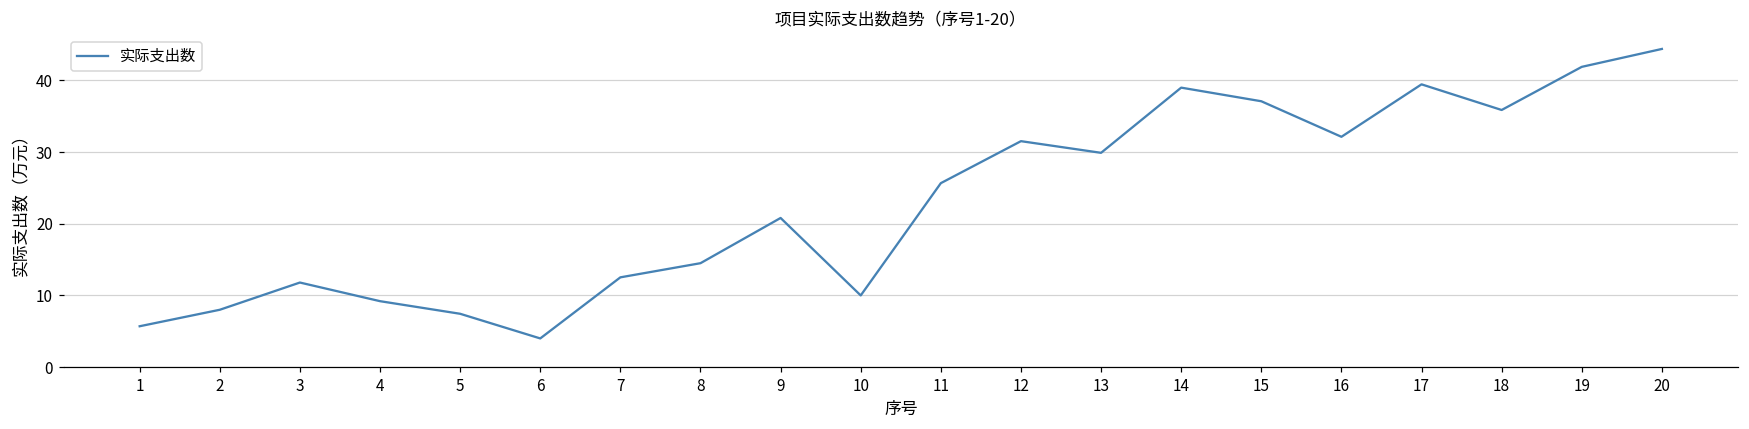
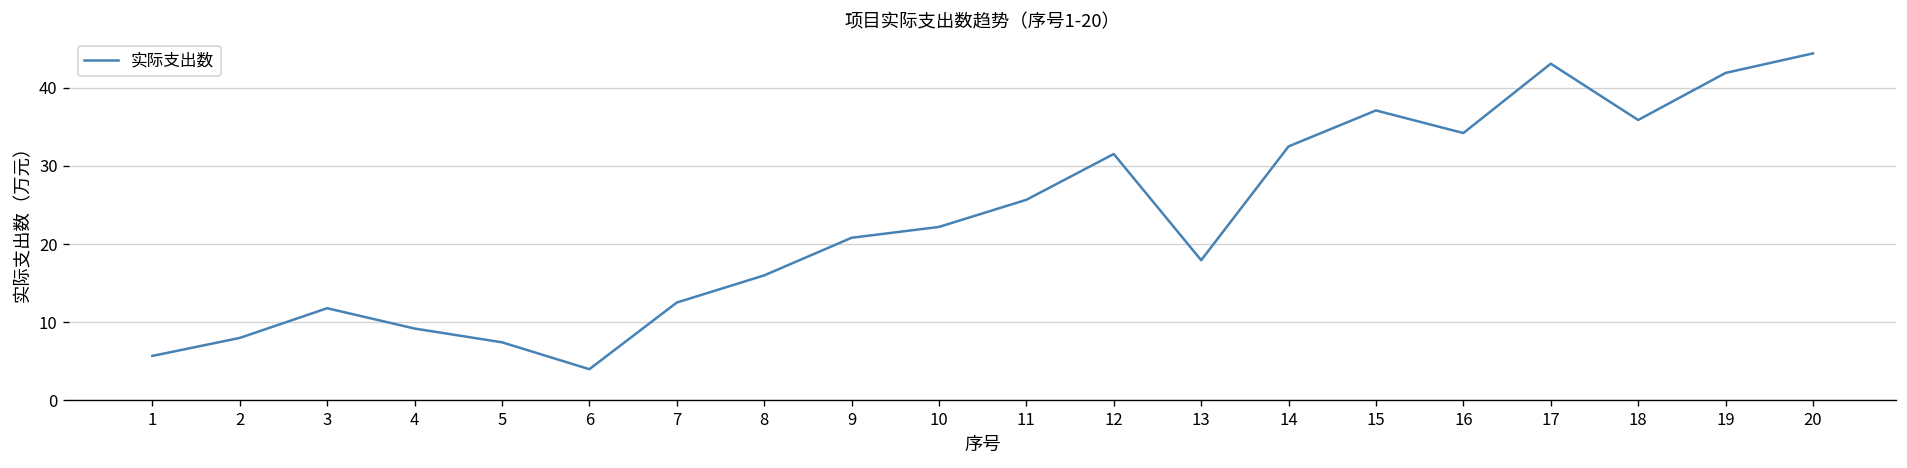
  {
    "1": 6,
    "2": 8,
    "3": 12,
    "4": 9,
    "5": 7,
    "6": 4,
    "7": 13,
-   "8": 15,
+   "8": 16,
    "9": 21,
-   "10": 10,
+   "10": 22,
    "11": 26,
    "12": 32,
-   "13": 30,
-   "14": 39,
+   "13": 18,
+   "14": 33,
    "15": 37,
-   "16": 32,
-   "17": 39,
+   "16": 34,
+   "17": 43,
    "18": 36,
    "19": 42,
    "20": 44
  }
